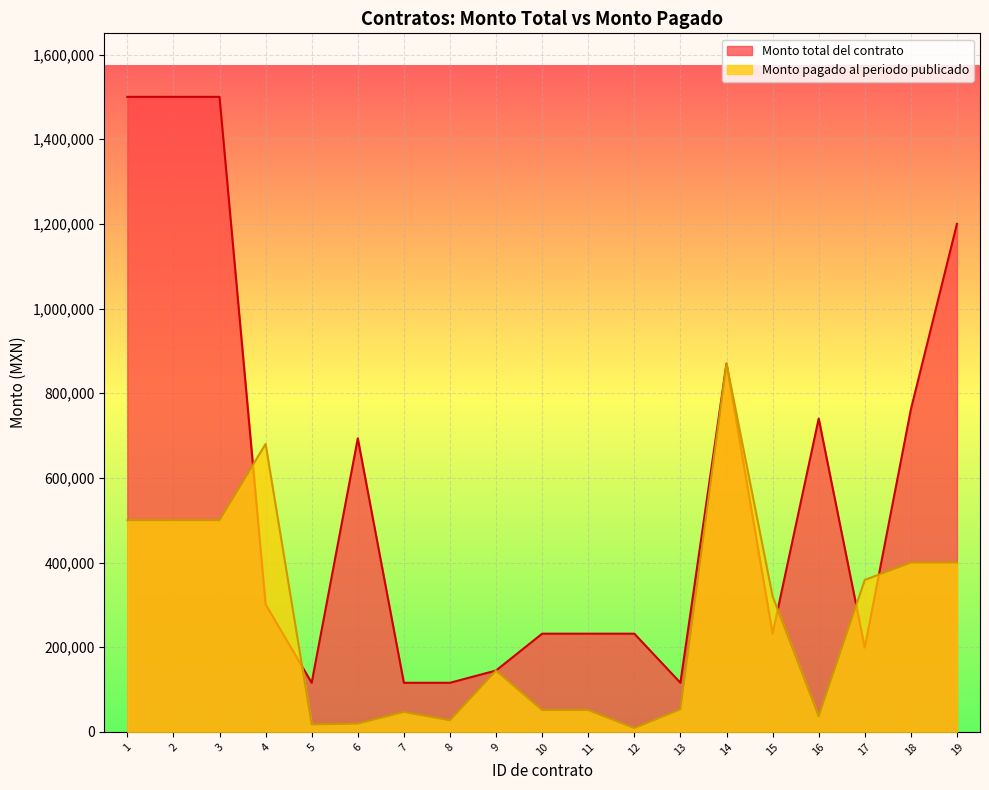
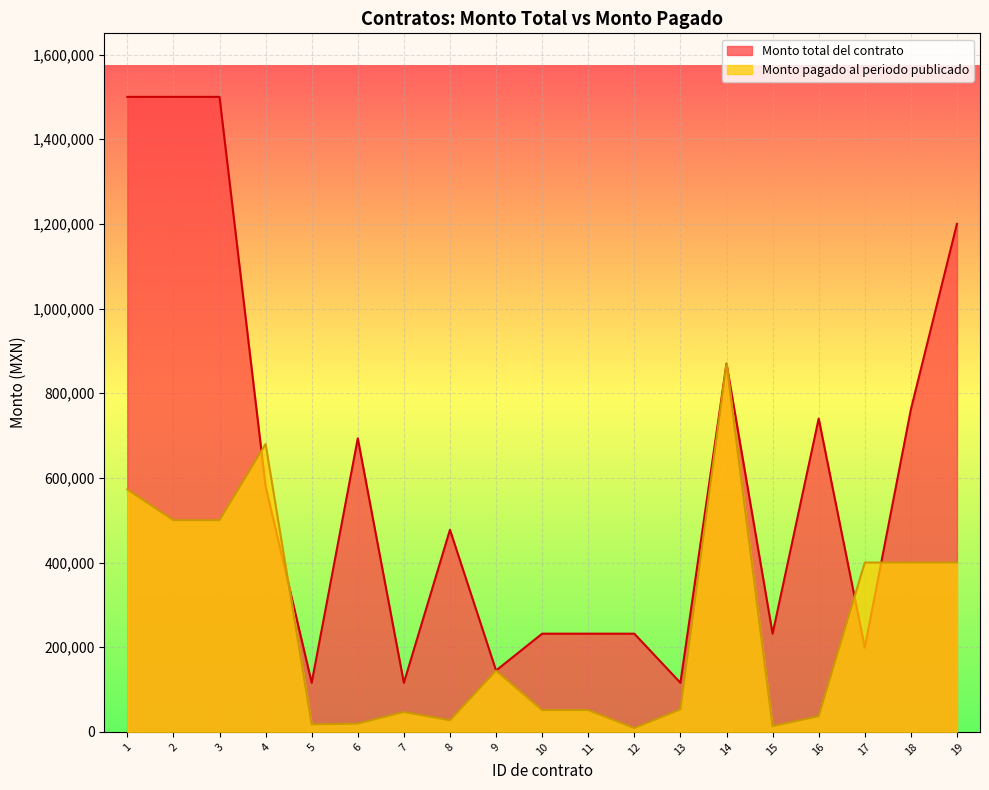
  {
    "Monto total del contrato": {
      "1": "1,500,000",
      "2": "1,500,000",
      "3": "1,500,000",
-     "4": "300,000",
+     "4": "580,000",
      "5": "120,000",
      "6": "690,000",
      "7": "120,000",
-     "8": "120,000",
+     "8": "480,000",
      "10": "230,000",
      "11": "230,000",
      "12": "230,000",
      "13": "120,000",
      "15": "230,000",
      "16": "740,000",
      "17": "200,000",
      "18": "760,000",
      "19": "1,200,000"
    },
    "Monto pagado al periodo publicado": {
-     "1": "500,000",
+     "1": "570,000",
      "2": "500,000",
      "3": "500,000",
      "4": "680,000",
      "5": "20,000",
      "6": "20,000",
      "7": "50,000",
      "8": "30,000",
      "10": "50,000",
      "11": "50,000",
      "12": "10,000",
      "13": "50,000",
-     "15": "320,000",
+     "15": "10,000",
      "16": "40,000",
-     "17": "360,000",
+     "17": "400,000",
      "18": "400,000",
      "19": "400,000"
    }
  }
